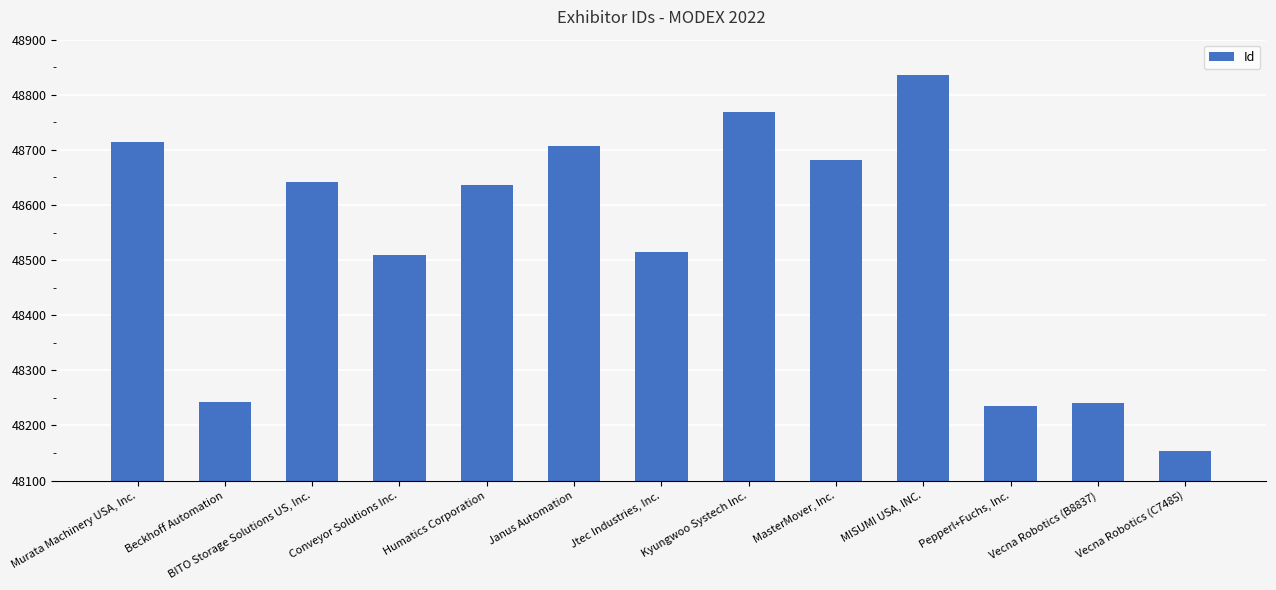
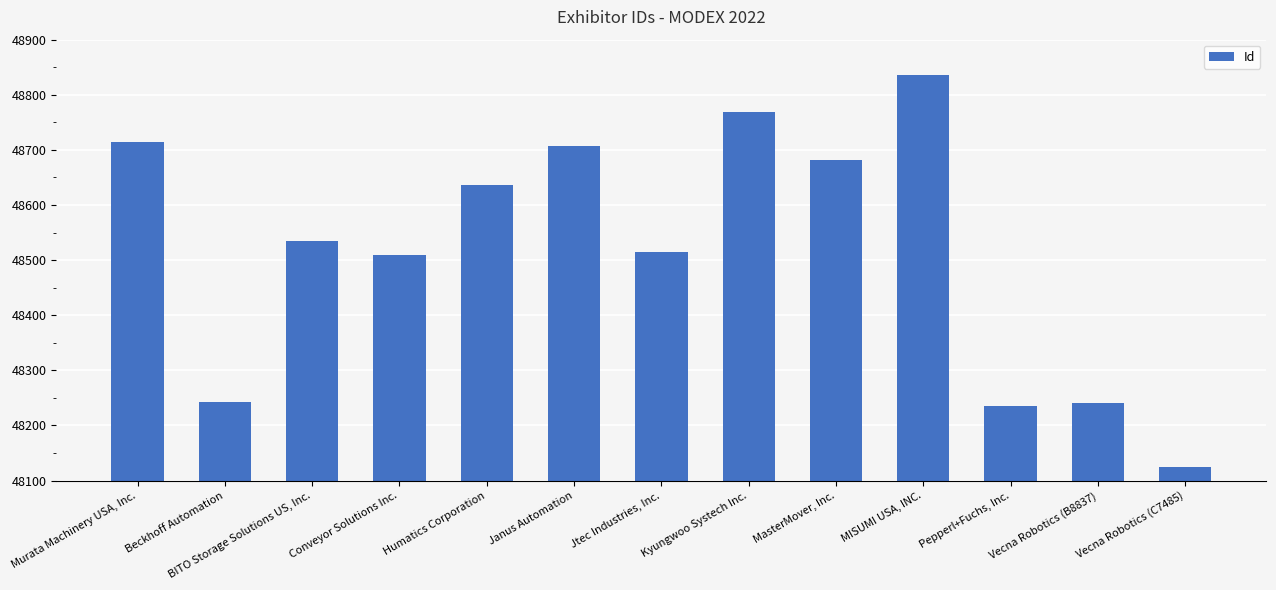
  {
    "Murata Machinery USA, Inc.": 48720,
    "Beckhoff Automation": 48240,
-   "BITO Storage Solutions US, Inc.": 48640,
+   "BITO Storage Solutions US, Inc.": 48530,
    "Conveyor Solutions Inc.": 48510,
    "Humatics Corporation": 48640,
    "Janus Automation": 48710,
    "Jtec Industries, Inc.": 48510,
    "Kyungwoo Systech Inc.": 48770,
    "MasterMover, Inc.": 48680,
    "MISUMI USA, INC.": 48840,
    "Pepperl+Fuchs, Inc.": 48240,
    "Vecna Robotics (B8837)": 48240,
-   "Vecna Robotics (C7485)": 48150
+   "Vecna Robotics (C7485)": 48120
  }
